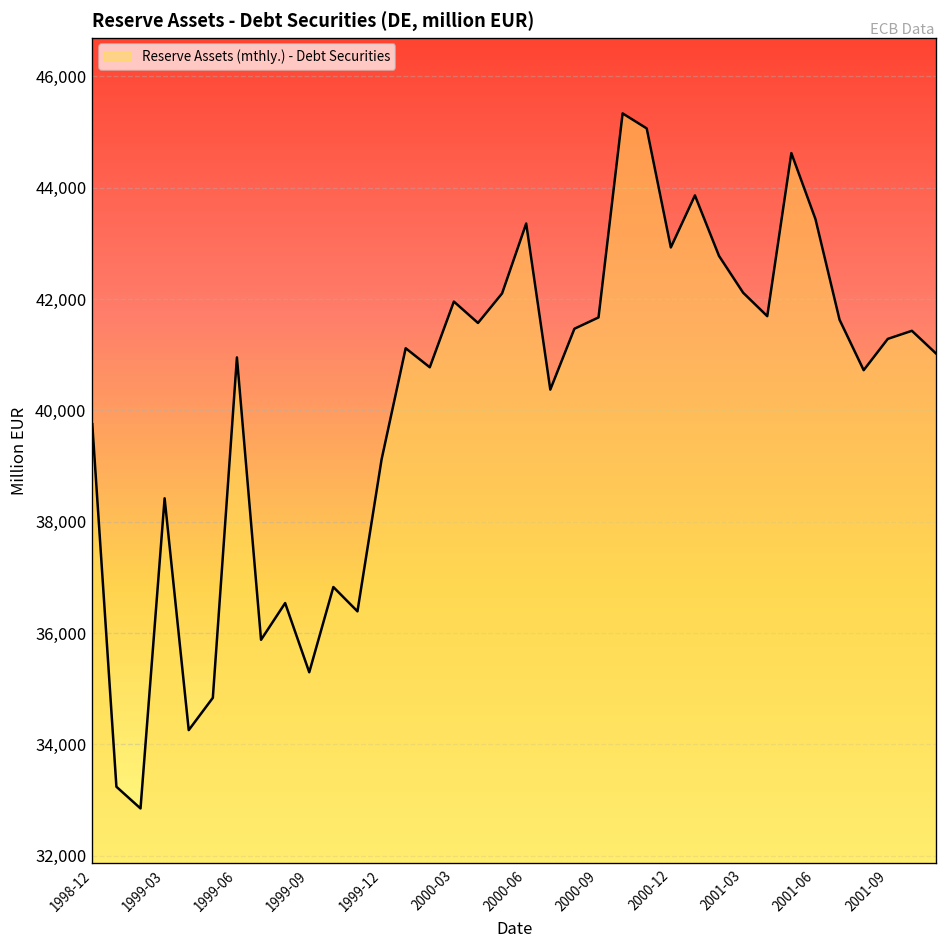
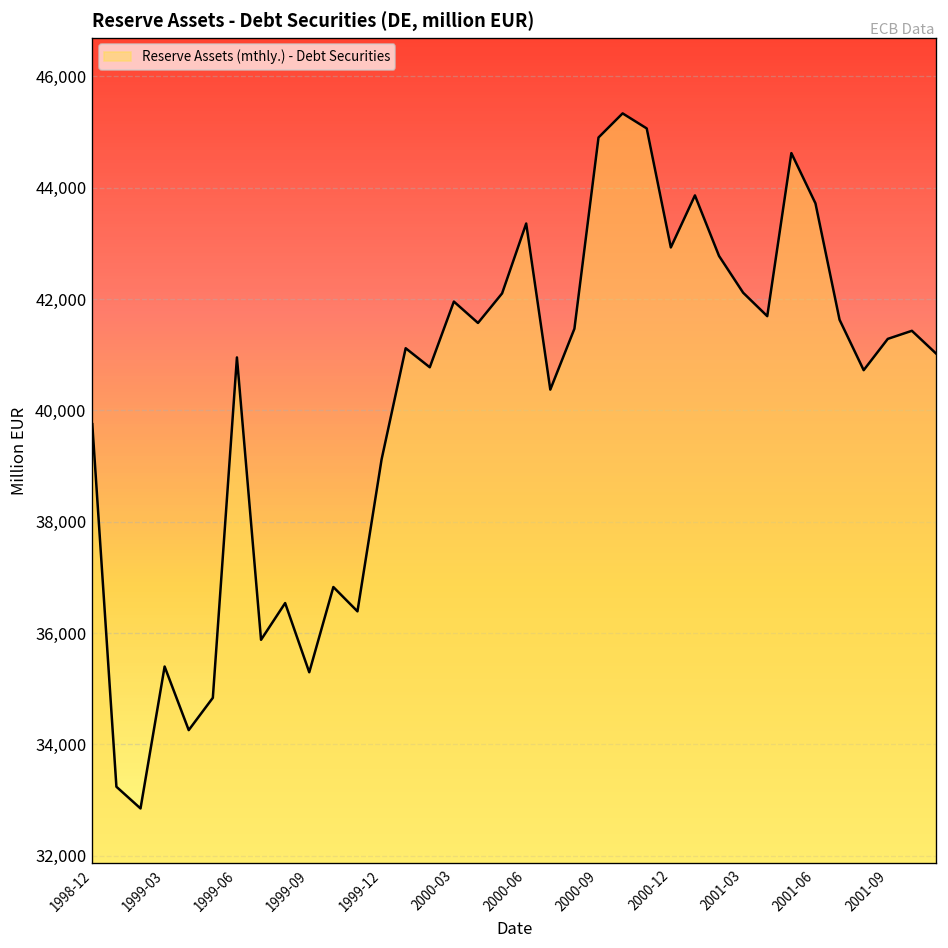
  {
    "1998-12": "39,800",
-   "1999-03": "38,400",
+   "1999-03": "35,400",
    "1999-06": "41,000",
    "1999-09": "35,300",
    "1999-12": "39,100",
    "2000-03": "42,000",
    "2000-06": "43,400",
-   "2000-09": "41,700",
+   "2000-09": "44,900",
    "2000-12": "42,900",
    "2001-03": "42,100",
-   "2001-06": "43,400",
+   "2001-06": "43,700",
    "2001-09": "41,300"
  }
